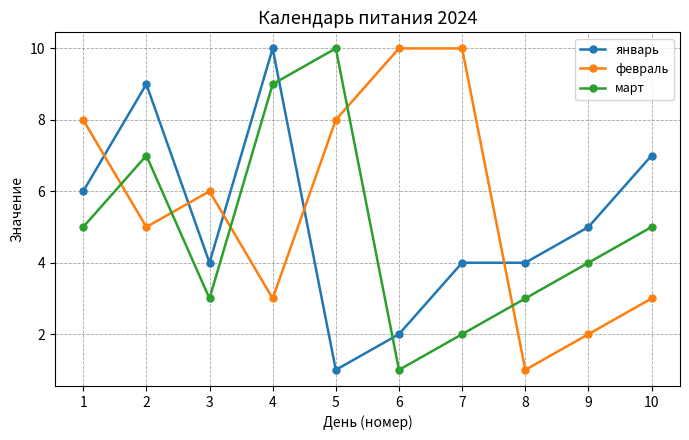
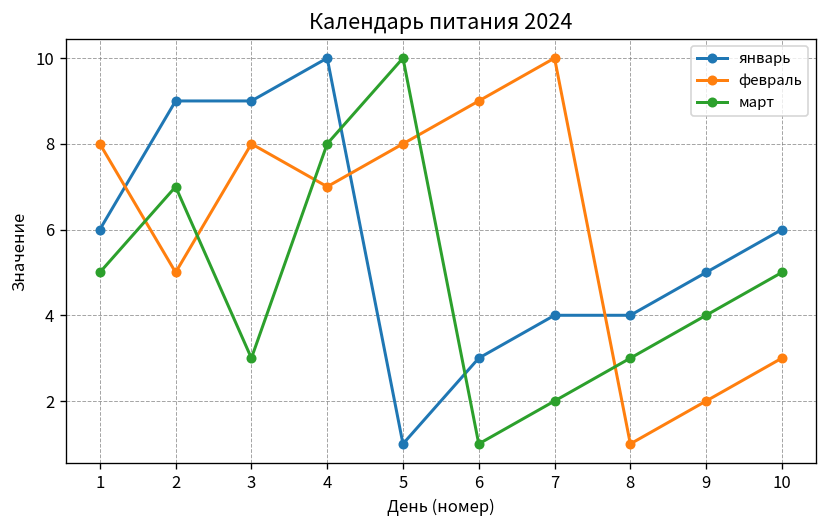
  {
    "январь": {
      "1": 6,
      "2": 9,
-     "3": 4,
+     "3": 9,
      "4": 10,
      "5": 1,
-     "6": 2,
+     "6": 3,
      "7": 4,
      "8": 4,
      "9": 5,
-     "10": 7
+     "10": 6
    },
    "февраль": {
      "1": 8,
      "2": 5,
-     "3": 6,
-     "4": 3,
+     "3": 8,
+     "4": 7,
      "5": 8,
-     "6": 10,
+     "6": 9,
      "7": 10,
      "8": 1,
      "9": 2,
      "10": 3
    },
    "март": {
      "1": 5,
      "2": 7,
      "3": 3,
-     "4": 9,
+     "4": 8,
      "5": 10,
      "6": 1,
      "7": 2,
      "8": 3,
      "9": 4,
      "10": 5
    }
  }
